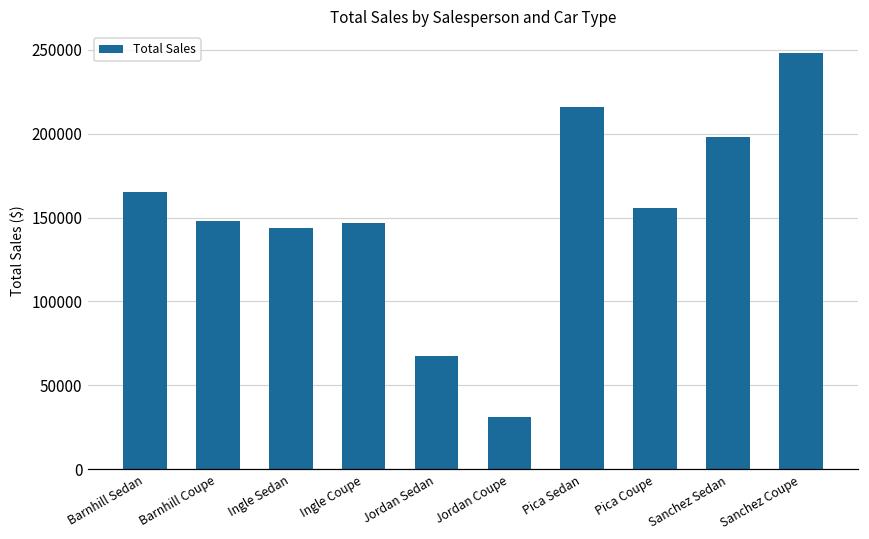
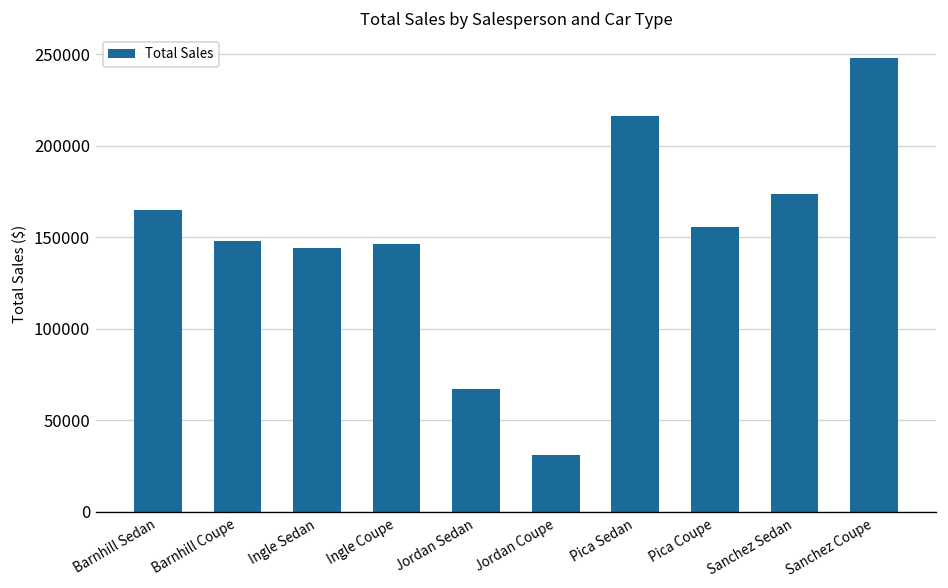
  {
    "Barnhill Sedan": 165000,
    "Barnhill Coupe": 148000,
    "Ingle Sedan": 144000,
    "Ingle Coupe": 146000,
    "Jordan Sedan": 67000,
    "Jordan Coupe": 31000,
    "Pica Sedan": 216000,
    "Pica Coupe": 156000,
-   "Sanchez Sedan": 198000,
+   "Sanchez Sedan": 174000,
    "Sanchez Coupe": 248000
  }
